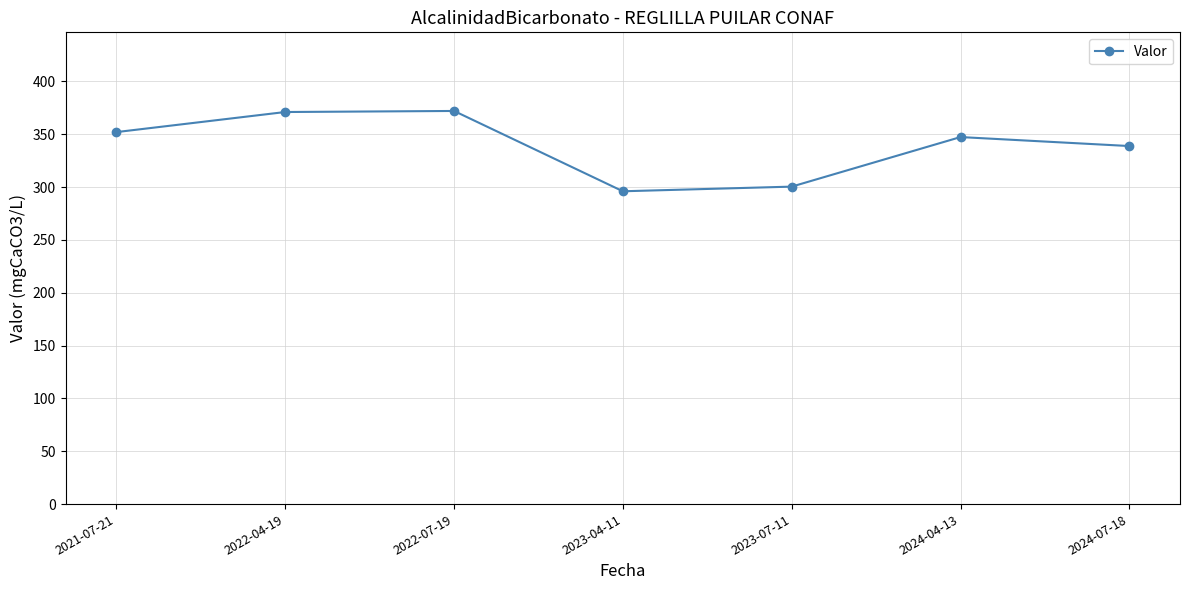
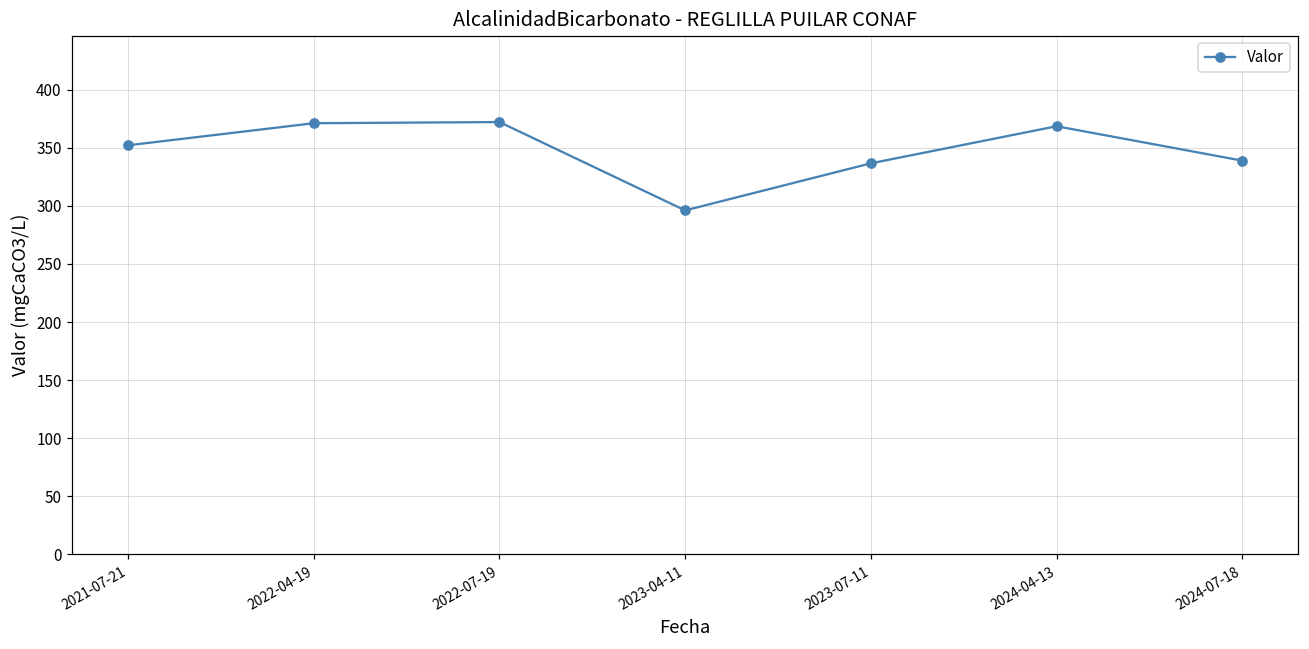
  {
    "2021-07-21": 352,
    "2022-04-19": 371,
    "2022-07-19": 372,
    "2023-04-11": 296,
-   "2023-07-11": 300,
-   "2024-04-13": 347,
+   "2023-07-11": 337,
+   "2024-04-13": 368,
    "2024-07-18": 339
  }
